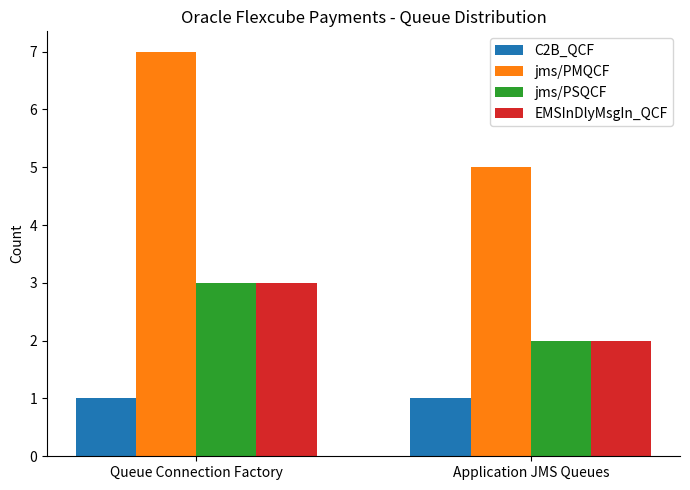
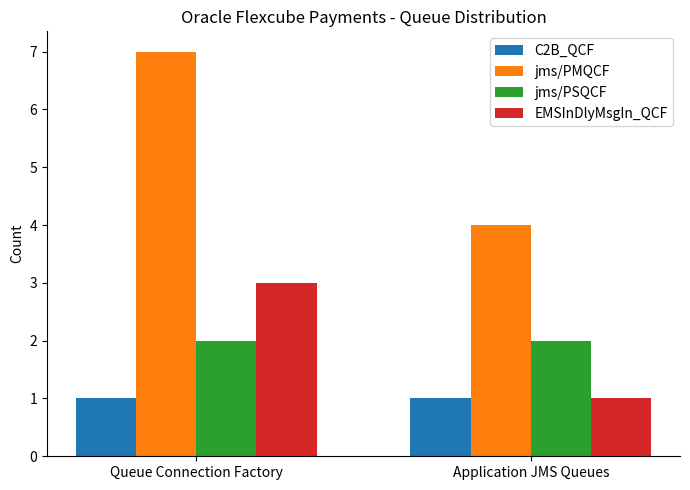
  {
    "C2B_QCF": {
      "Queue Connection Factory": 1,
      "Application JMS Queues": 1
    },
    "jms/PMQCF": {
      "Queue Connection Factory": 7,
-     "Application JMS Queues": 5
+     "Application JMS Queues": 4
    },
    "jms/PSQCF": {
-     "Queue Connection Factory": 3,
+     "Queue Connection Factory": 2,
      "Application JMS Queues": 2
    },
    "EMSInDlyMsgIn_QCF": {
      "Queue Connection Factory": 3,
-     "Application JMS Queues": 2
+     "Application JMS Queues": 1
    }
  }
